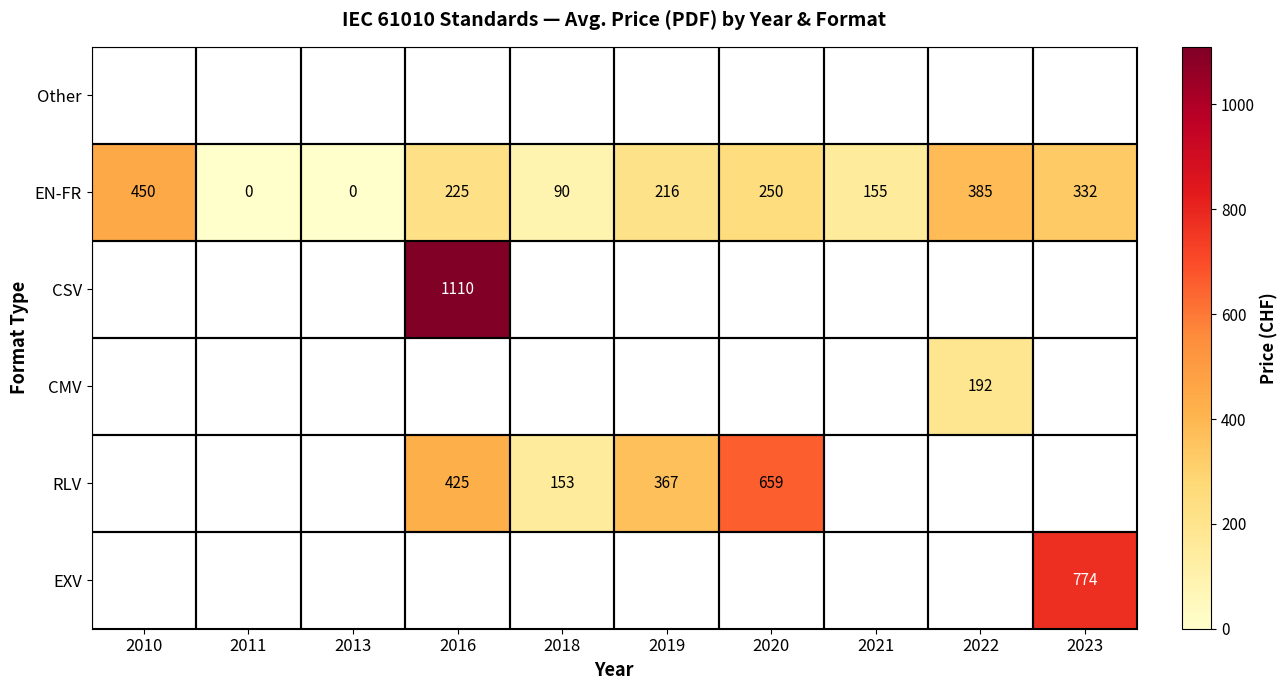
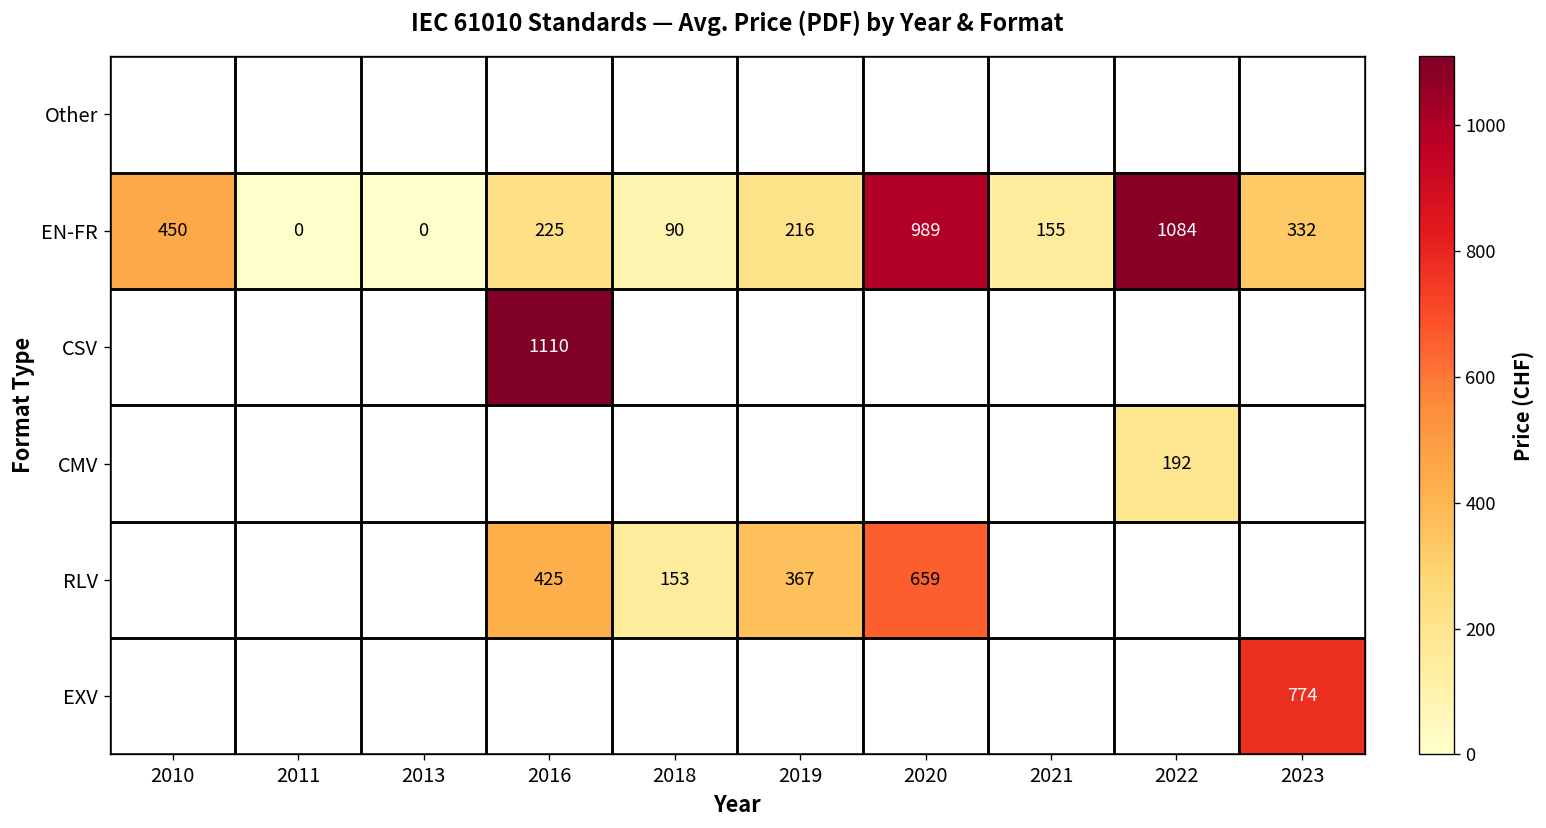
  {
    "EN-FR": {
      "2010": 450,
      "2011": 0,
      "2013": 0,
      "2016": 225,
      "2018": 90,
      "2019": 216,
-     "2020": 250,
+     "2020": 989,
      "2021": 155,
-     "2022": 385,
+     "2022": 1084,
      "2023": 332
    },
    "CSV": {
      "2016": 1110
    },
    "CMV": {
      "2022": 192
    },
    "RLV": {
      "2016": 425,
      "2018": 153,
      "2019": 367,
      "2020": 659
    },
    "EXV": {
      "2023": 774
    }
  }
